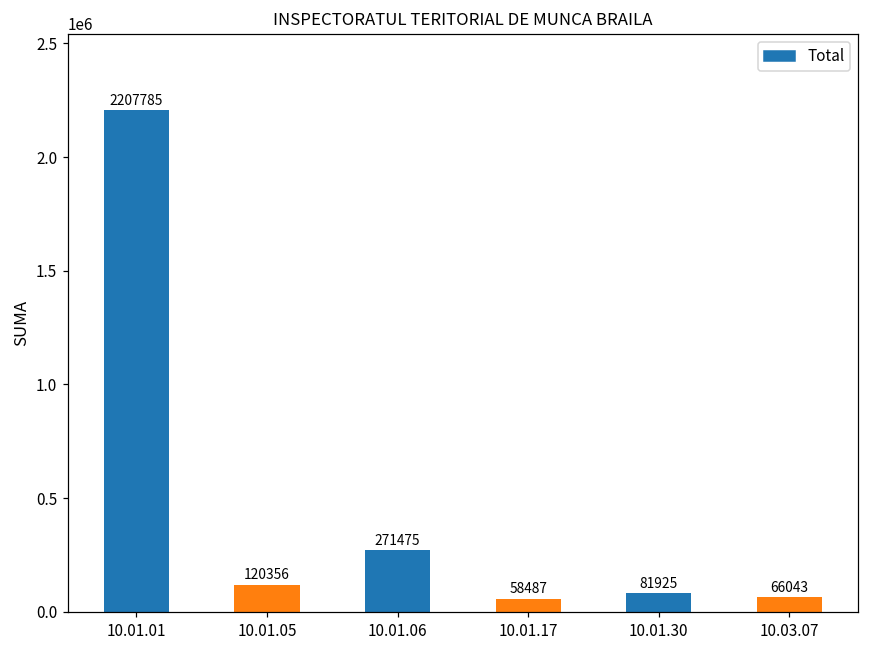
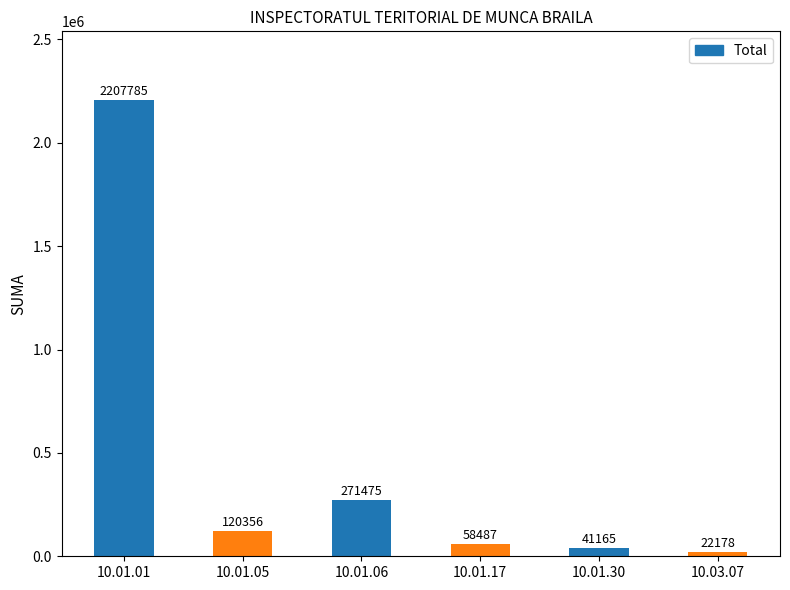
  {
    "10.01.01": 2207785,
    "10.01.05": 120356,
    "10.01.06": 271475,
    "10.01.17": 58487,
-   "10.01.30": 81925,
-   "10.03.07": 66043
+   "10.01.30": 41165,
+   "10.03.07": 22178
  }
